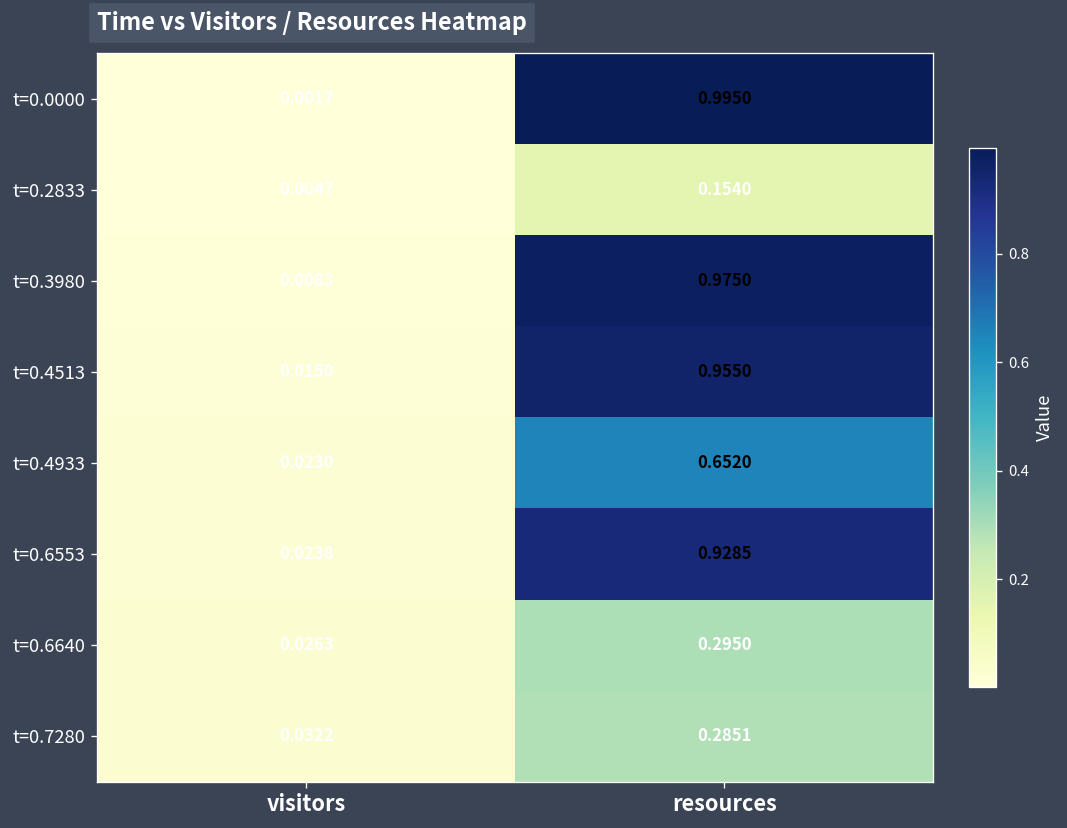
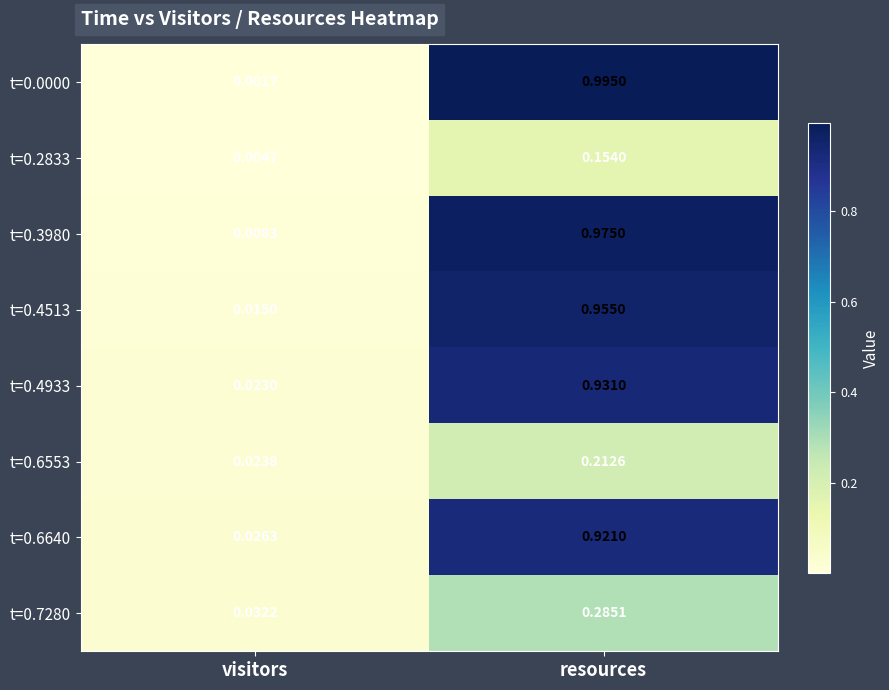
  {
    "t=0.0000": {
      "resources": 0.9950
    },
    "t=0.2833": {
      "resources": 0.1540
    },
    "t=0.3980": {
      "resources": 0.9750
    },
    "t=0.4513": {
      "resources": 0.9550
    },
    "t=0.4933": {
-     "resources": 0.6520
+     "resources": 0.9310
    },
    "t=0.6553": {
-     "resources": 0.9285
+     "resources": 0.2126
    },
    "t=0.6640": {
-     "resources": 0.2950
+     "resources": 0.9210
    },
    "t=0.7280": {
      "resources": 0.2851
    }
  }
